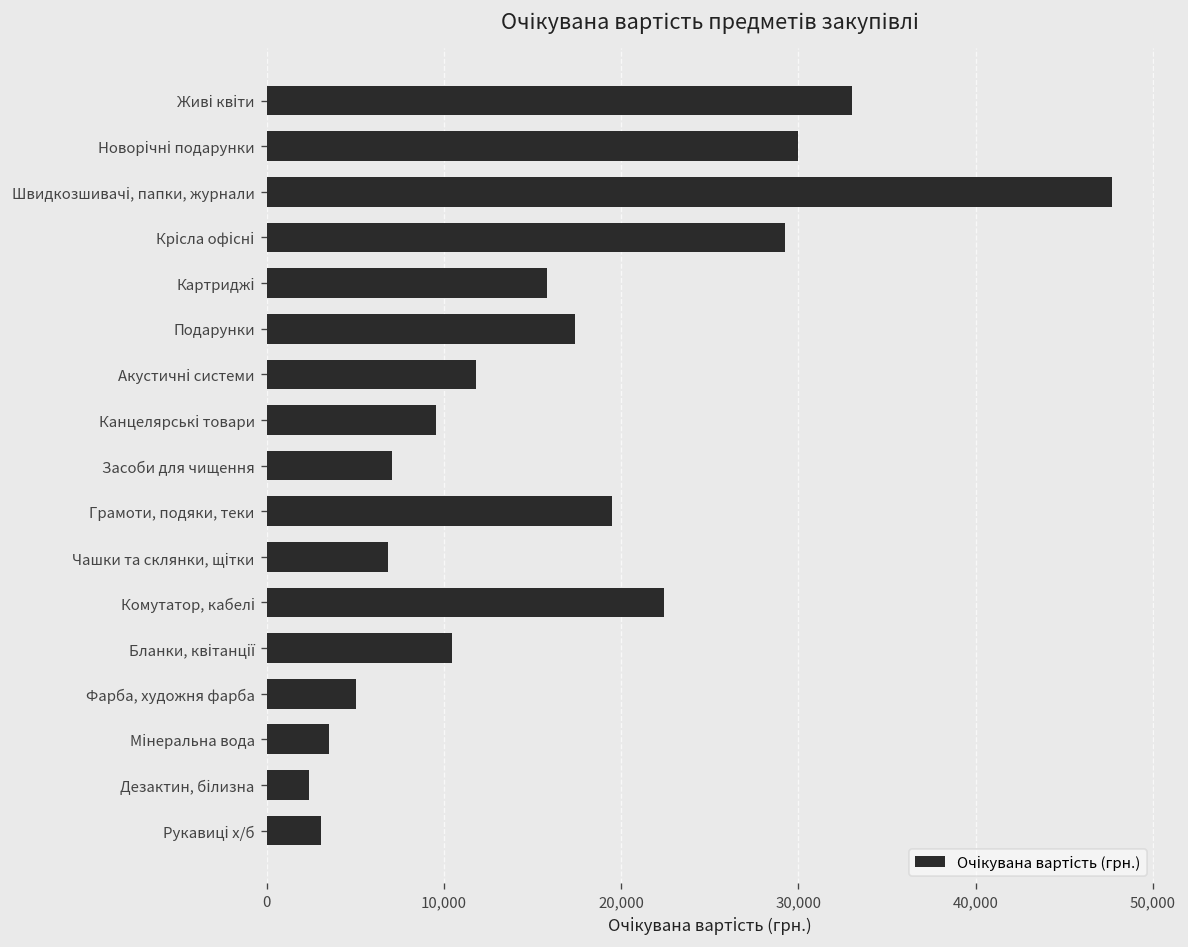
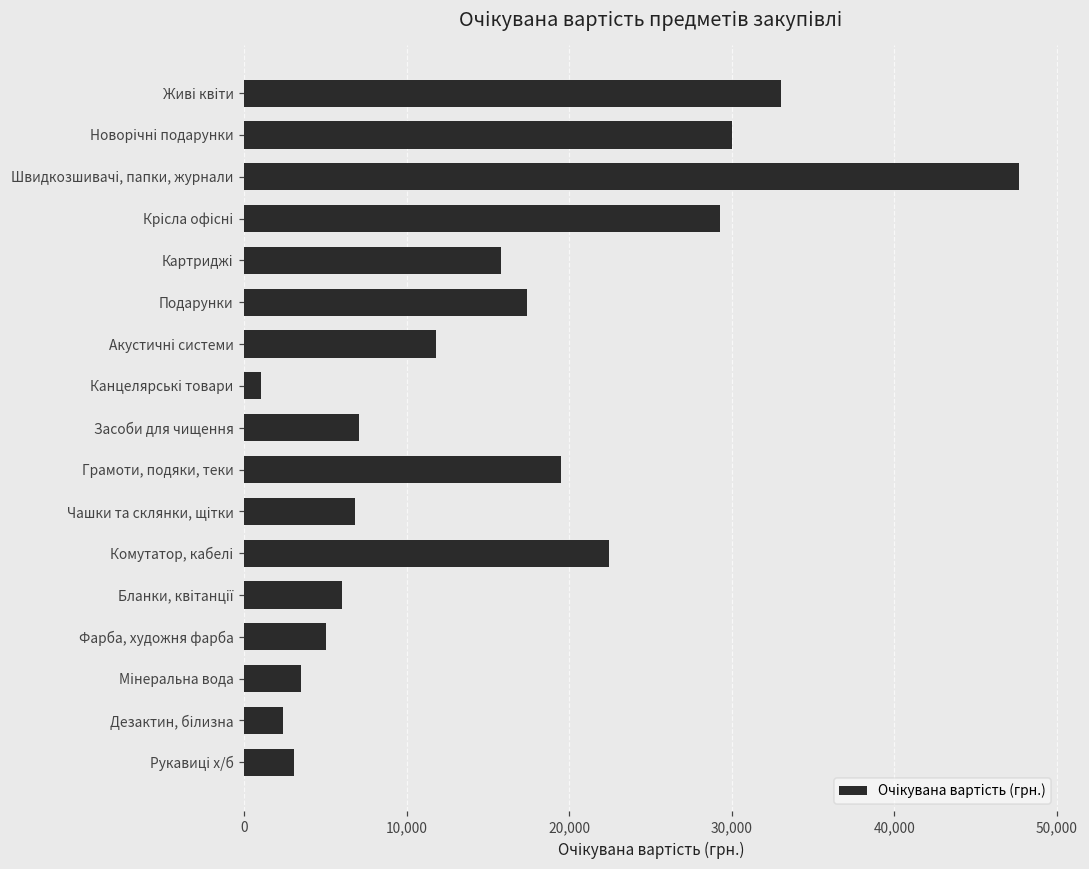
  {
    "Живі квіти": "33,000",
    "Новорічні подарунки": "30,000",
    "Швидкозшивачі, папки, журнали": "47,700",
    "Крісла офісні": "29,300",
    "Картриджі": "15,800",
    "Подарунки": "17,400",
    "Акустичні системи": "11,800",
-   "Канцелярські товари": "9,600",
+   "Канцелярські товари": "1,000",
    "Засоби для чищення": "7,100",
    "Грамоти, подяки, теки": "19,500",
    "Чашки та склянки, щітки": "6,800",
    "Комутатор, кабелі": "22,400",
-   "Бланки, квітанції": "10,500",
+   "Бланки, квітанції": "6,000",
    "Фарба, художня фарба": "5,100",
    "Мінеральна вода": "3,500",
    "Дезактин, білизна": "2,400",
    "Рукавиці х/б": "3,100"
  }
